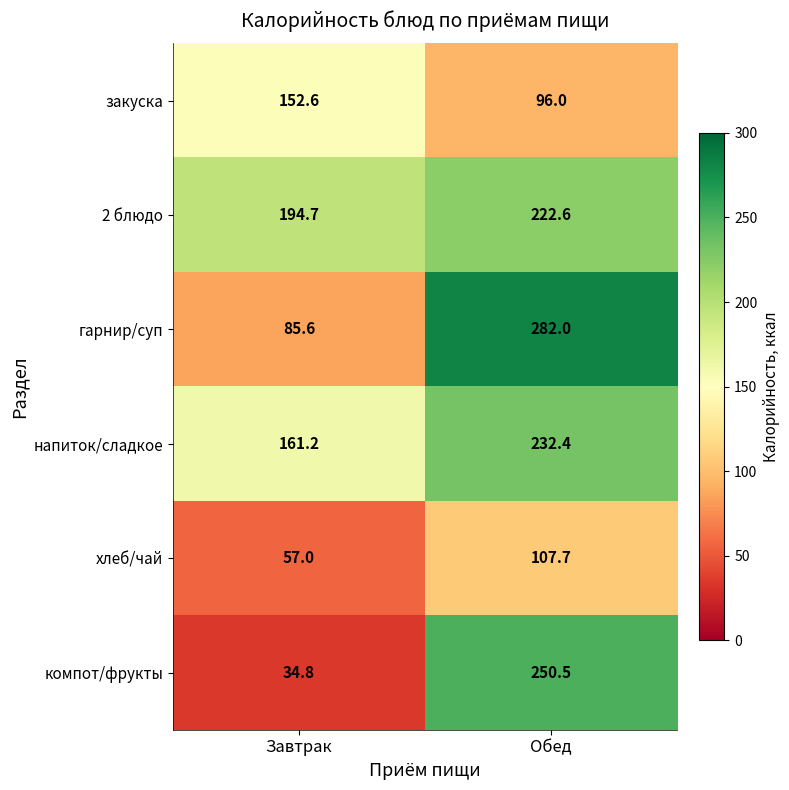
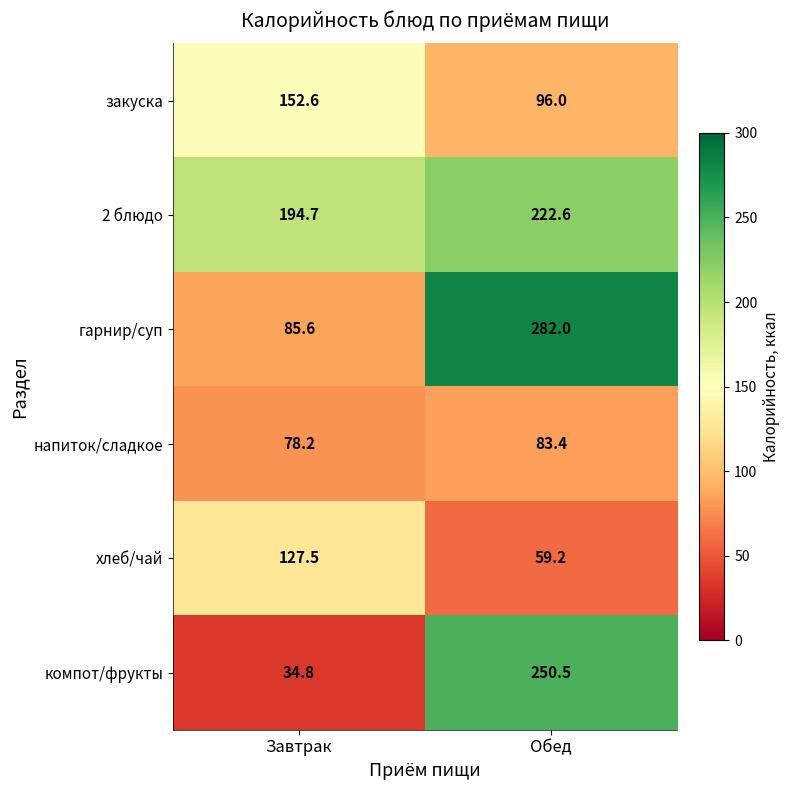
  {
    "закуска": {
      "Завтрак": 152.6,
      "Обед": 96.0
    },
    "2 блюдо": {
      "Завтрак": 194.7,
      "Обед": 222.6
    },
    "гарнир/суп": {
      "Завтрак": 85.6,
      "Обед": 282.0
    },
    "напиток/сладкое": {
-     "Завтрак": 161.2,
-     "Обед": 232.4
+     "Завтрак": 78.2,
+     "Обед": 83.4
    },
    "хлеб/чай": {
-     "Завтрак": 57.0,
-     "Обед": 107.7
+     "Завтрак": 127.5,
+     "Обед": 59.2
    },
    "компот/фрукты": {
      "Завтрак": 34.8,
      "Обед": 250.5
    }
  }
